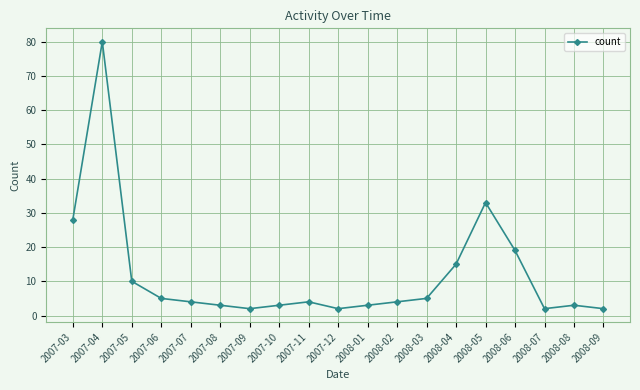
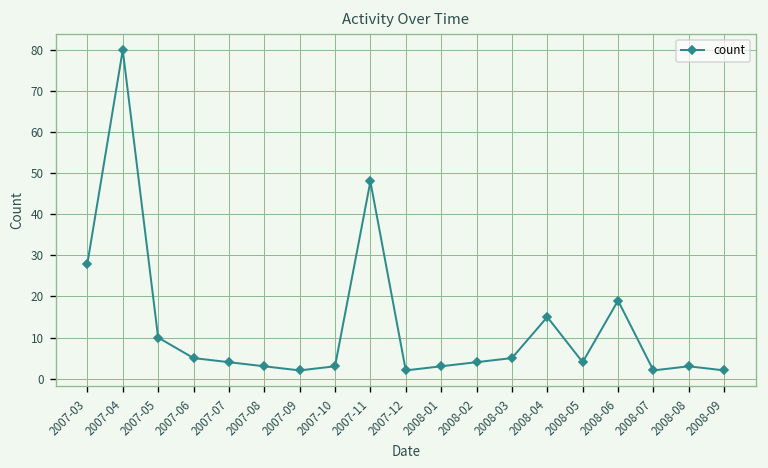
  {
    "2007-03": 28,
    "2007-04": 80,
    "2007-05": 10,
    "2007-06": 5,
    "2007-07": 4,
    "2007-08": 3,
    "2007-09": 2,
    "2007-10": 3,
-   "2007-11": 4,
+   "2007-11": 48,
    "2007-12": 2,
    "2008-01": 3,
    "2008-02": 4,
    "2008-03": 5,
    "2008-04": 15,
-   "2008-05": 33,
+   "2008-05": 4,
    "2008-06": 19,
    "2008-07": 2,
    "2008-08": 3,
    "2008-09": 2
  }
